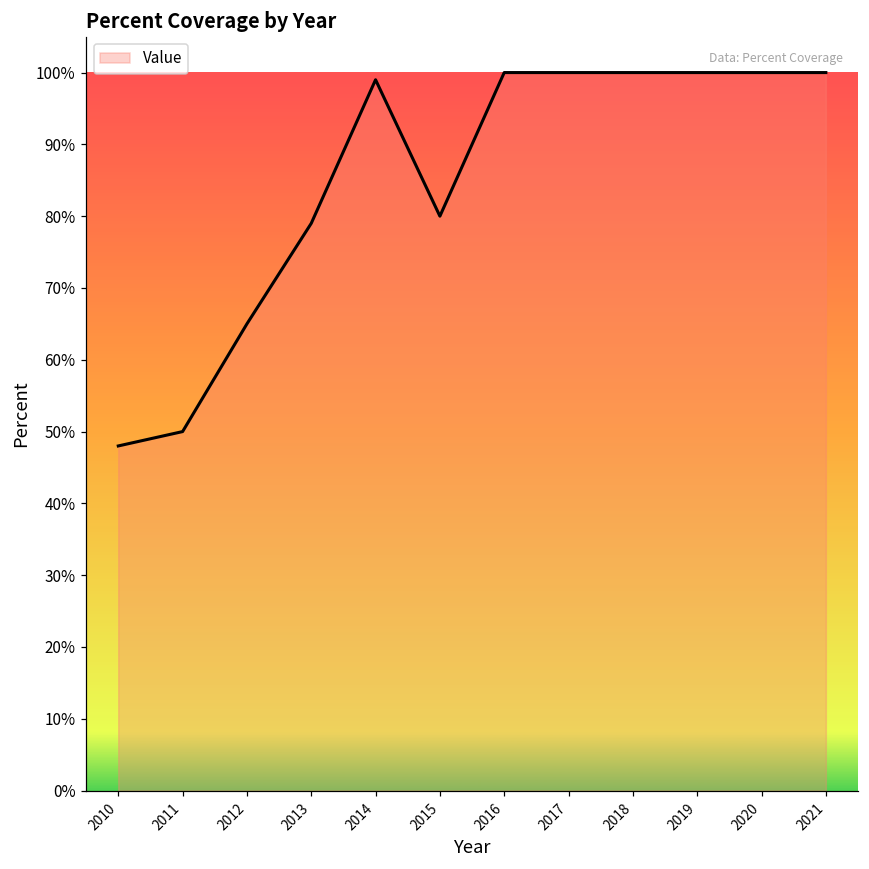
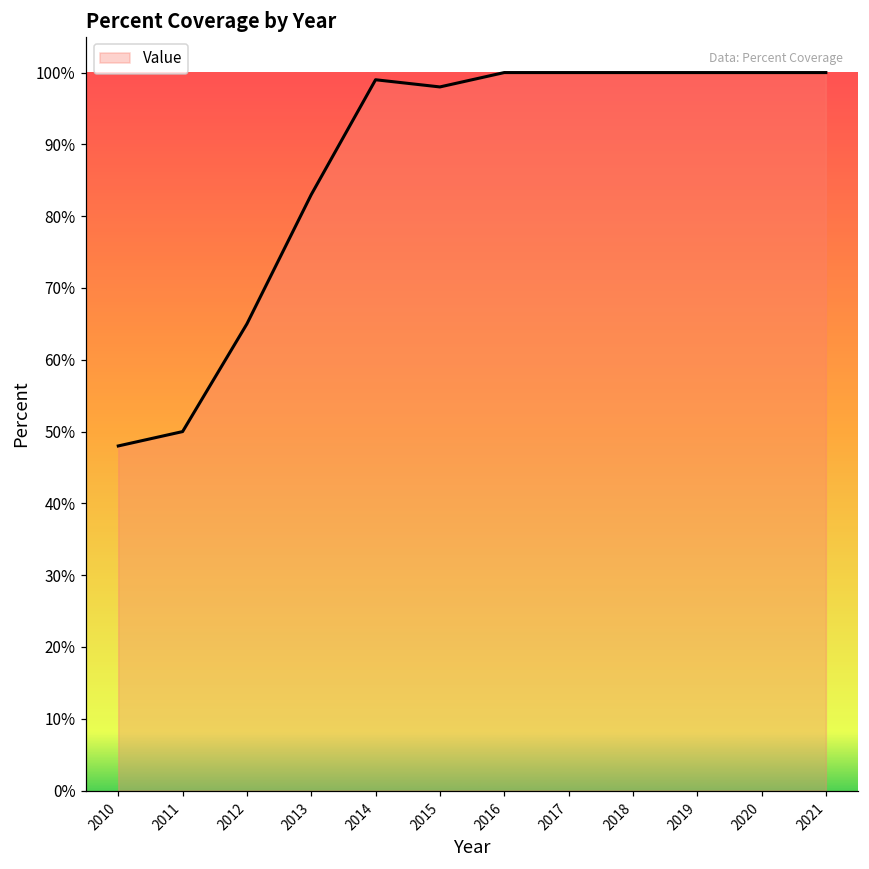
  {
    "2010": "48%",
    "2011": "50%",
    "2012": "65%",
-   "2013": "79%",
+   "2013": "83%",
    "2014": "99%",
-   "2015": "80%",
+   "2015": "98%",
    "2016": "100%",
    "2017": "100%",
    "2018": "100%",
    "2019": "100%",
    "2020": "100%",
    "2021": "100%"
  }
